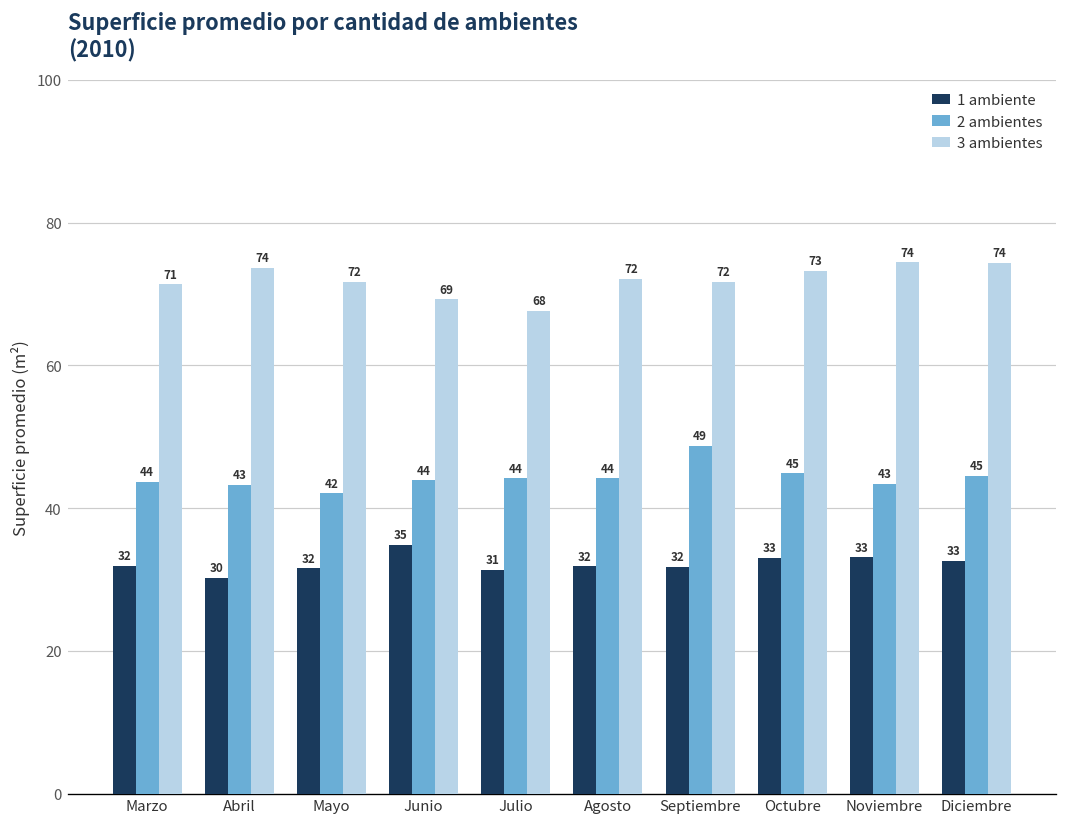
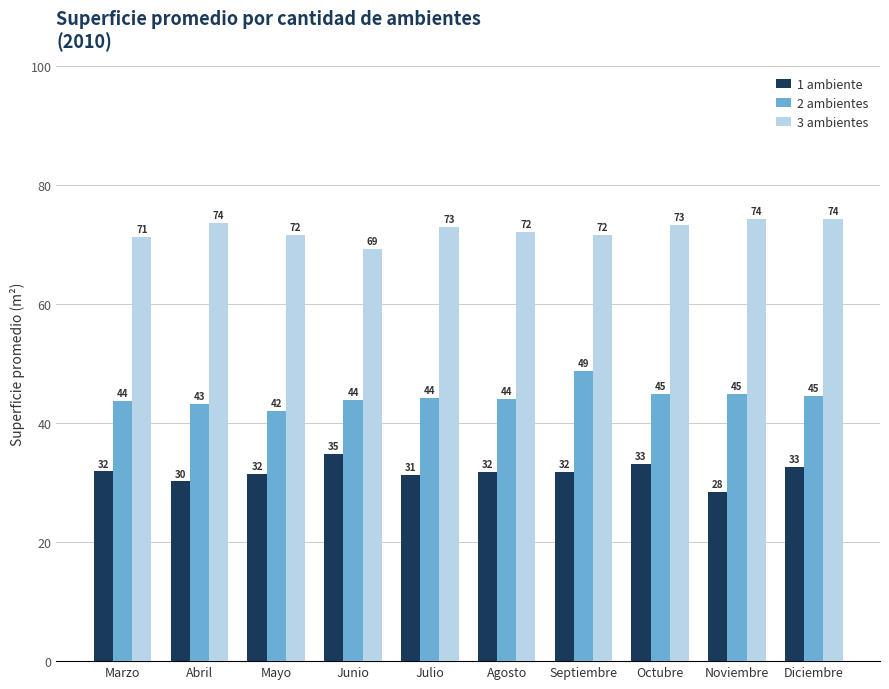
  {
    "1 ambiente": {
      "Marzo": 32,
      "Abril": 30,
      "Mayo": 32,
      "Junio": 35,
      "Julio": 31,
      "Agosto": 32,
      "Septiembre": 32,
      "Octubre": 33,
-     "Noviembre": 33,
+     "Noviembre": 28,
      "Diciembre": 33
    },
    "2 ambientes": {
      "Marzo": 44,
      "Abril": 43,
      "Mayo": 42,
      "Junio": 44,
      "Julio": 44,
      "Agosto": 44,
      "Septiembre": 49,
      "Octubre": 45,
-     "Noviembre": 43,
+     "Noviembre": 45,
      "Diciembre": 45
    },
    "3 ambientes": {
      "Marzo": 71,
      "Abril": 74,
      "Mayo": 72,
      "Junio": 69,
-     "Julio": 68,
+     "Julio": 73,
      "Agosto": 72,
      "Septiembre": 72,
      "Octubre": 73,
      "Noviembre": 74,
      "Diciembre": 74
    }
  }
